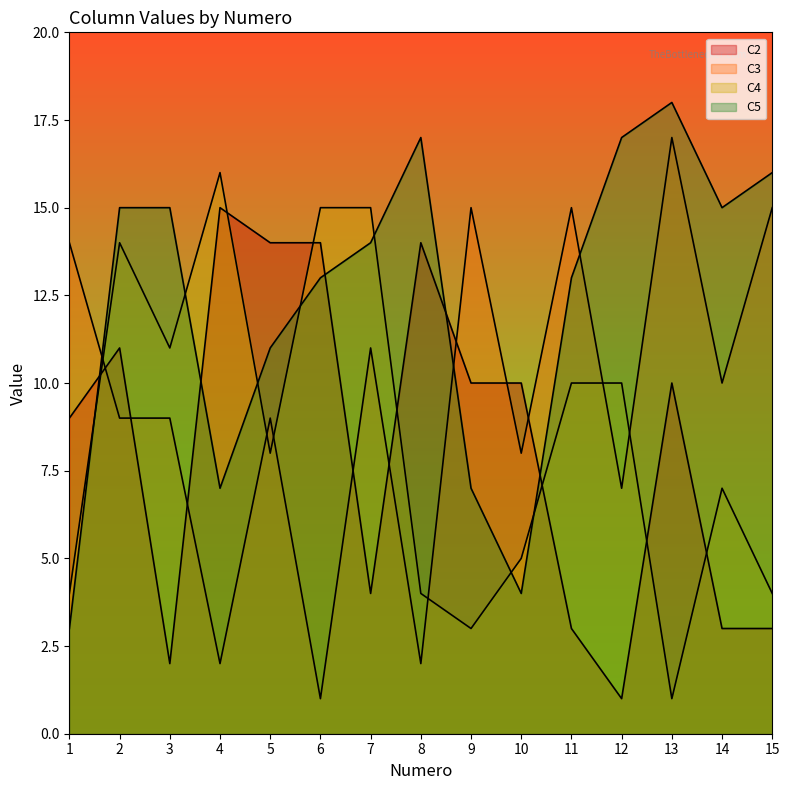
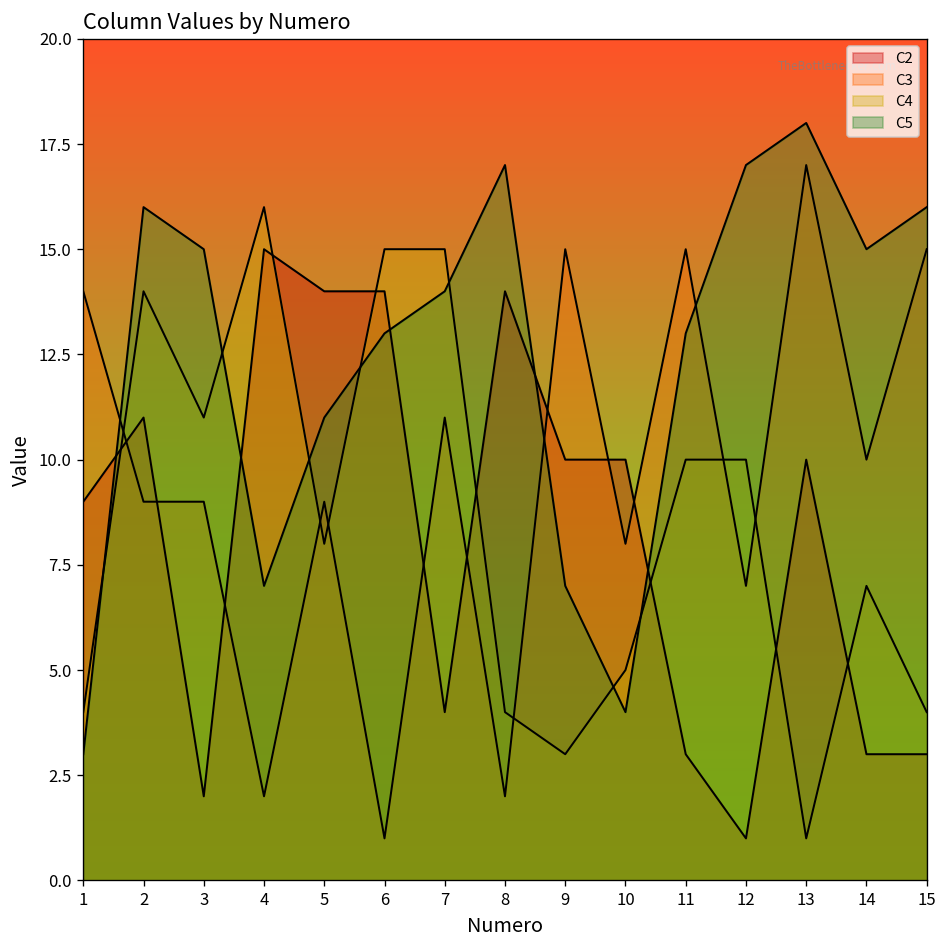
  {
    "C5": {
      "1": 3,
-     "2": 15,
+     "2": 16,
      "3": 15,
      "4": 7,
      "5": 11,
      "6": 13,
      "7": 14,
      "8": 17,
      "9": 7,
      "10": 4,
      "11": 13,
      "12": 17,
      "13": 18,
      "14": 15,
      "15": 16
    }
  }
